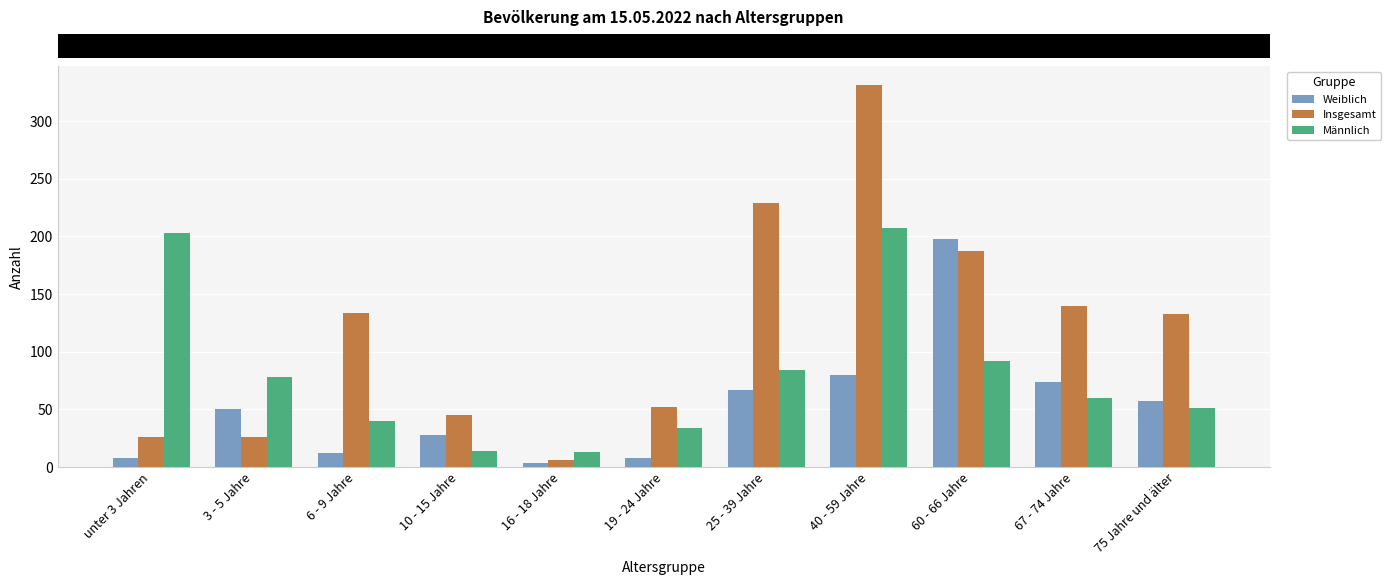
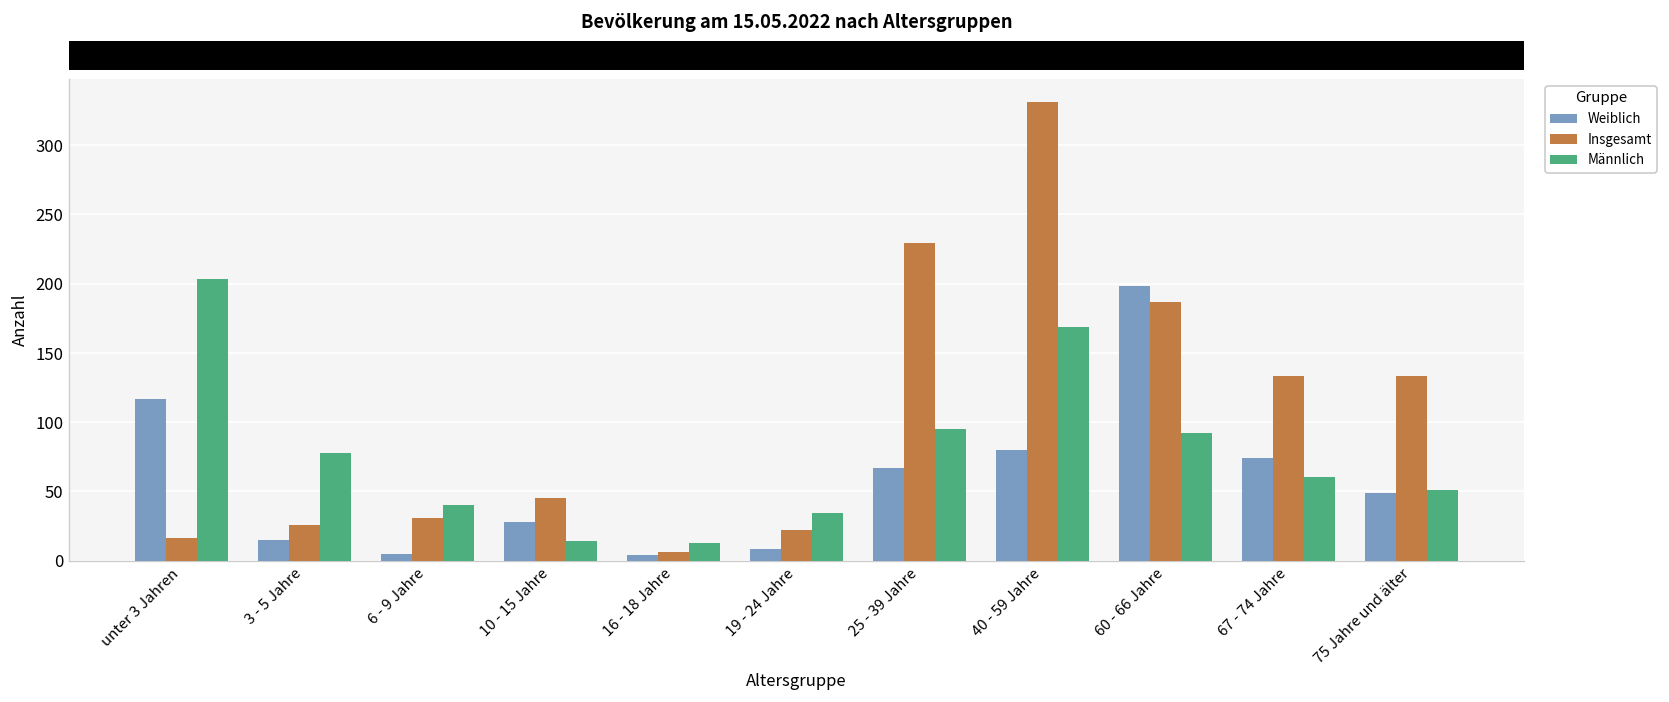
  {
    "Weiblich": {
-     "unter 3 Jahren": 8,
-     "3 - 5 Jahre": 50,
-     "6 - 9 Jahre": 12,
+     "unter 3 Jahren": 117,
+     "3 - 5 Jahre": 15,
+     "6 - 9 Jahre": 5,
      "10 - 15 Jahre": 28,
      "16 - 18 Jahre": 4,
      "19 - 24 Jahre": 8,
      "25 - 39 Jahre": 67,
      "40 - 59 Jahre": 80,
      "60 - 66 Jahre": 198,
      "67 - 74 Jahre": 74,
-     "75 Jahre und älter": 57
+     "75 Jahre und älter": 49
    },
    "Insgesamt": {
-     "unter 3 Jahren": 26,
+     "unter 3 Jahren": 16,
      "3 - 5 Jahre": 26,
-     "6 - 9 Jahre": 134,
+     "6 - 9 Jahre": 31,
      "10 - 15 Jahre": 45,
      "16 - 18 Jahre": 6,
-     "19 - 24 Jahre": 52,
+     "19 - 24 Jahre": 22,
      "25 - 39 Jahre": 229,
      "40 - 59 Jahre": 331,
      "60 - 66 Jahre": 187,
-     "67 - 74 Jahre": 140,
+     "67 - 74 Jahre": 133,
      "75 Jahre und älter": 133
    },
    "Männlich": {
      "unter 3 Jahren": 203,
      "3 - 5 Jahre": 78,
      "6 - 9 Jahre": 40,
      "10 - 15 Jahre": 14,
      "16 - 18 Jahre": 13,
      "19 - 24 Jahre": 34,
-     "25 - 39 Jahre": 84,
-     "40 - 59 Jahre": 207,
+     "25 - 39 Jahre": 95,
+     "40 - 59 Jahre": 169,
      "60 - 66 Jahre": 92,
      "67 - 74 Jahre": 60,
      "75 Jahre und älter": 51
    }
  }
